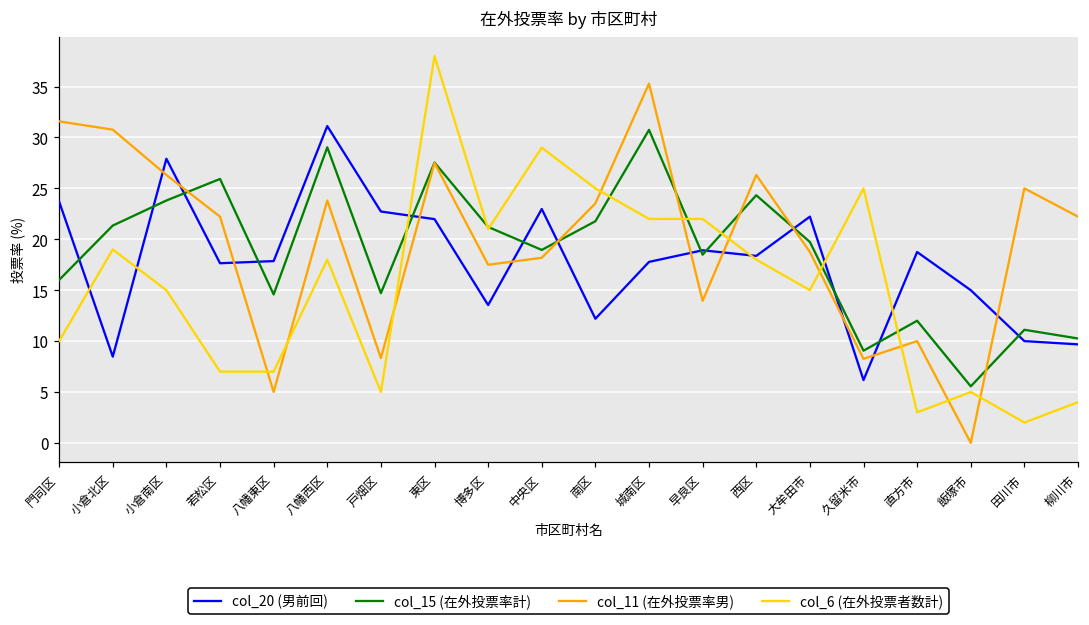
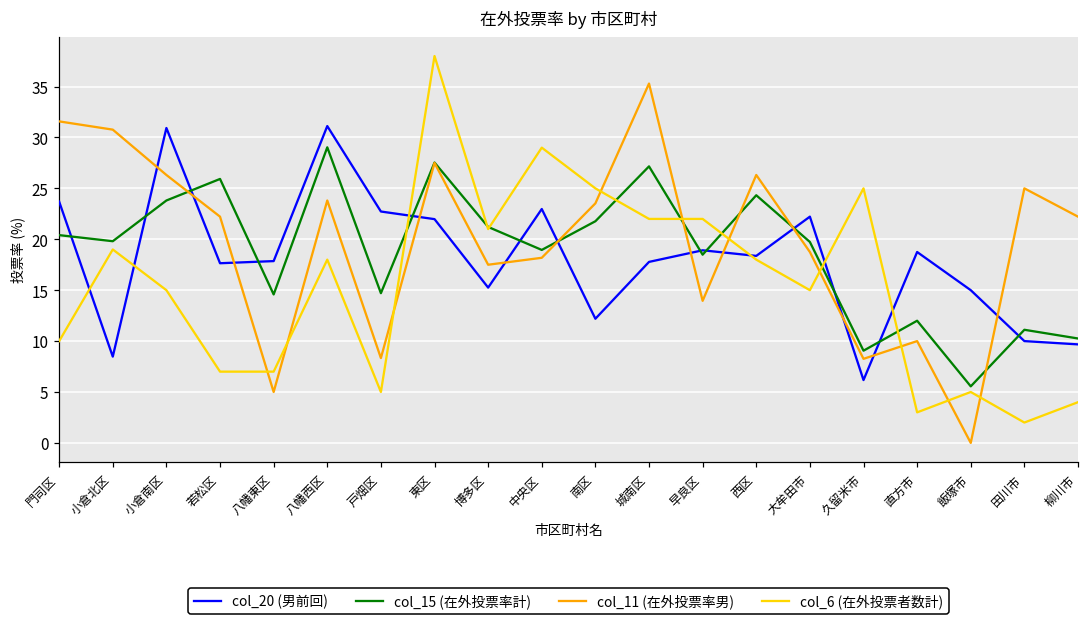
  {
    "col_20 (男前回)": {
      "門司区": 24,
      "小倉北区": 8,
-     "小倉南区": 28,
+     "小倉南区": 31,
      "若松区": 18,
      "八幡東区": 18,
      "八幡西区": 31,
      "戸畑区": 23,
      "東区": 22,
-     "博多区": 14,
+     "博多区": 15,
      "中央区": 23,
      "南区": 12,
      "城南区": 18,
      "早良区": 19,
      "西区": 18,
      "大牟田市": 22,
      "久留米市": 6,
      "直方市": 19,
      "飯塚市": 15,
      "田川市": 10,
      "柳川市": 10
    },
    "col_15 (在外投票率計)": {
-     "門司区": 16,
-     "小倉北区": 21,
+     "門司区": 20,
+     "小倉北区": 20,
      "小倉南区": 24,
      "若松区": 26,
      "八幡東区": 15,
      "八幡西区": 29,
      "戸畑区": 15,
      "中央区": 19,
      "南区": 22,
-     "城南区": 31,
+     "城南区": 27,
      "早良区": 18,
      "西区": 24,
      "大牟田市": 20,
      "久留米市": 9,
      "直方市": 12,
      "飯塚市": 6,
      "田川市": 11,
      "柳川市": 10
    }
  }
